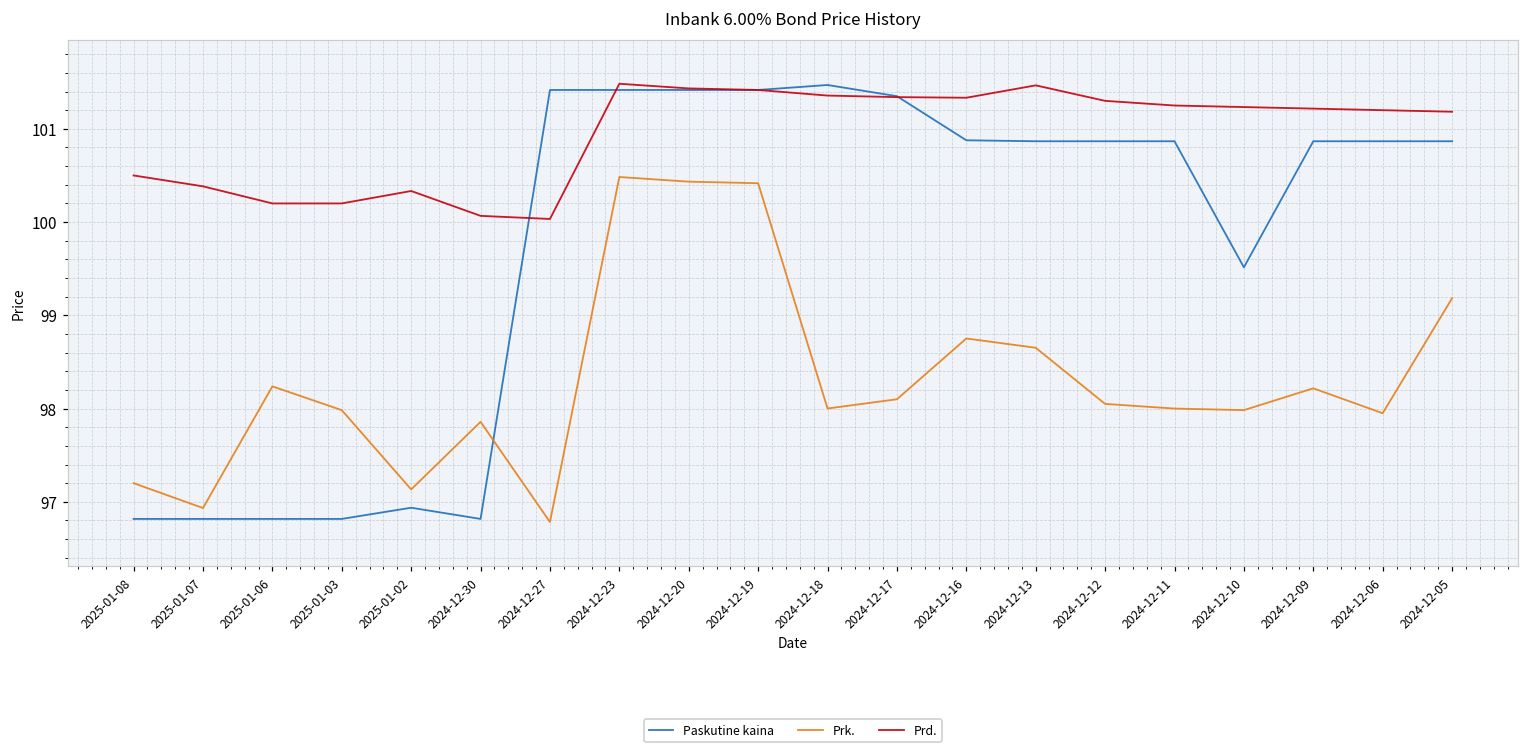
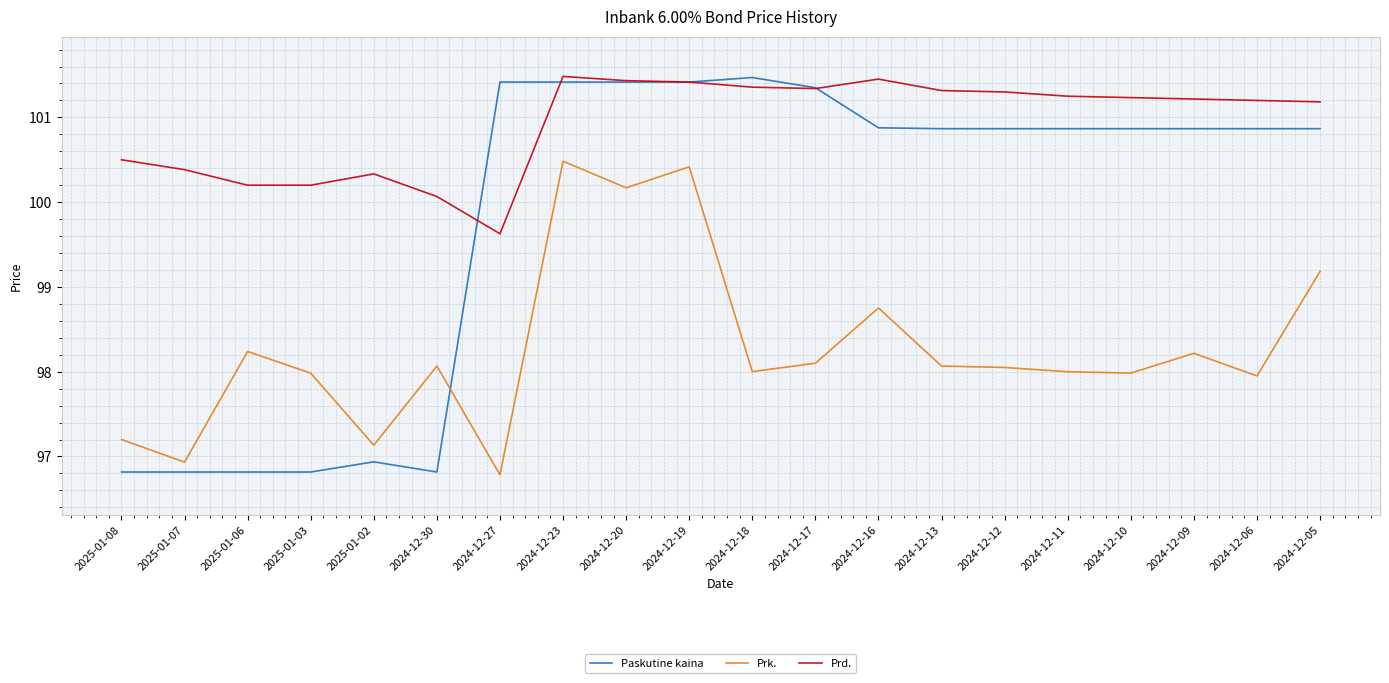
  {
    "Paskutine kaina": {
      "2025-01-08": 96.8,
      "2025-01-07": 96.8,
      "2025-01-06": 96.8,
      "2025-01-03": 96.8,
      "2025-01-02": 96.9,
      "2024-12-30": 96.8,
      "2024-12-27": 101.4,
      "2024-12-23": 101.4,
      "2024-12-18": 101.5,
      "2024-12-16": 100.9,
      "2024-12-13": 100.9,
      "2024-12-12": 100.9,
      "2024-12-11": 100.9,
-     "2024-12-10": 99.5,
+     "2024-12-10": 100.9,
      "2024-12-09": 100.9,
      "2024-12-06": 100.9,
      "2024-12-05": 100.9
    },
    "Prk.": {
      "2025-01-08": 97.2,
      "2025-01-07": 96.9,
      "2025-01-06": 98.2,
      "2025-01-03": 98.0,
      "2025-01-02": 97.1,
-     "2024-12-30": 97.9,
+     "2024-12-30": 98.1,
      "2024-12-27": 96.8,
      "2024-12-23": 100.5,
-     "2024-12-20": 100.4,
+     "2024-12-20": 100.2,
      "2024-12-19": 100.4,
      "2024-12-18": 98.0,
      "2024-12-17": 98.1,
      "2024-12-16": 98.8,
-     "2024-12-13": 98.7,
+     "2024-12-13": 98.1,
      "2024-12-12": 98.1,
      "2024-12-11": 98.0,
      "2024-12-10": 98.0,
      "2024-12-09": 98.2,
      "2024-12-06": 98.0,
      "2024-12-05": 99.2
    },
    "Prd.": {
      "2025-01-08": 100.5,
      "2025-01-07": 100.4,
      "2025-01-06": 100.2,
      "2025-01-03": 100.2,
      "2025-01-02": 100.3,
      "2024-12-30": 100.1,
-     "2024-12-27": 100.0,
+     "2024-12-27": 99.6,
      "2024-12-23": 101.5,
      "2024-12-18": 101.4,
-     "2024-12-16": 101.3,
-     "2024-12-13": 101.5,
+     "2024-12-16": 101.5,
+     "2024-12-13": 101.3,
      "2024-12-12": 101.3,
      "2024-12-11": 101.3,
      "2024-12-10": 101.2,
      "2024-12-09": 101.2,
      "2024-12-06": 101.2,
      "2024-12-05": 101.2
    }
  }
